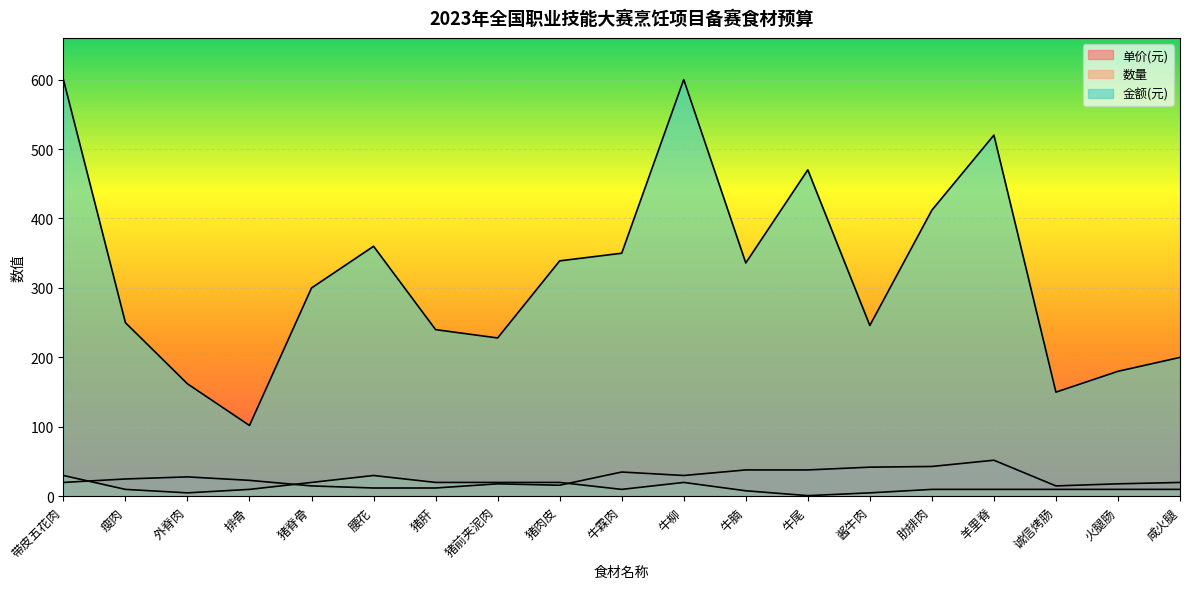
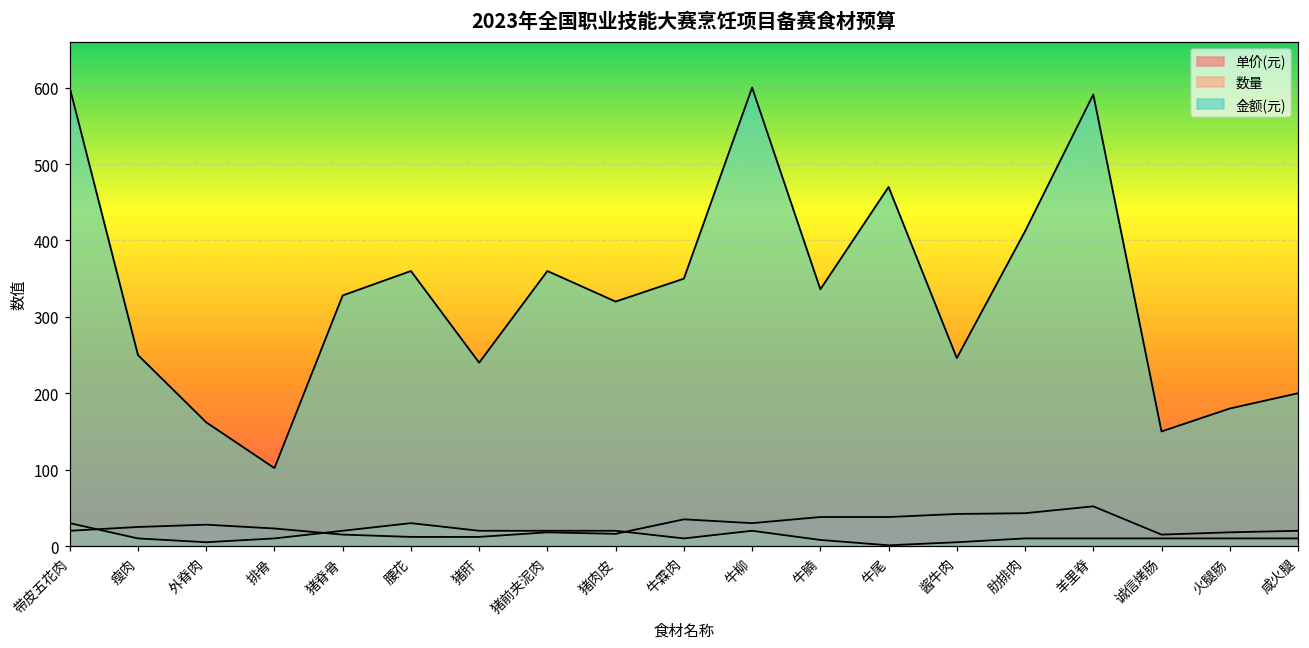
  {
    "金额(元)": {
      "带皮五花肉": 600,
      "瘦肉": 250,
      "外脊肉": 160,
      "排骨": 100,
-     "猪脊骨": 300,
+     "猪脊骨": 330,
      "腰花": 360,
      "猪肝": 240,
-     "猪前夹泥肉": 230,
-     "猪肉皮": 340,
+     "猪前夹泥肉": 360,
+     "猪肉皮": 320,
      "牛霖肉": 350,
      "牛柳": 600,
      "牛腩": 340,
      "牛尾": 470,
      "酱牛肉": 250,
      "肋排肉": 410,
-     "羊里脊": 520,
+     "羊里脊": 590,
      "诚信烤肠": 150,
      "火腿肠": 180,
      "咸火腿": 200
    }
  }
